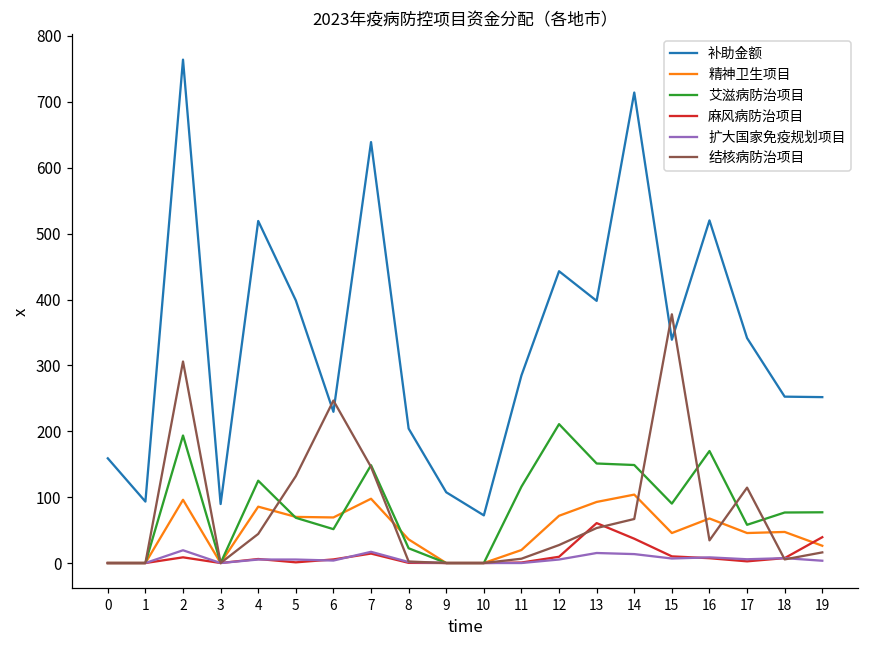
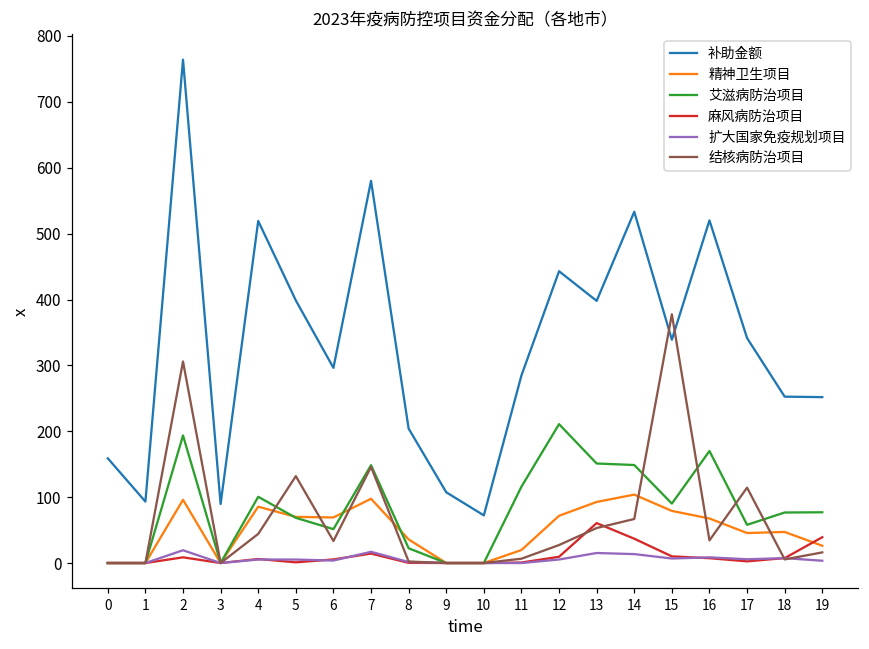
  {
    "补助金额": {
      "0": 160,
      "1": 90,
      "2": 760,
      "3": 90,
      "4": 520,
      "5": 400,
-     "6": 230,
-     "7": 640,
+     "6": 300,
+     "7": 580,
      "8": 200,
      "9": 110,
      "10": 70,
      "11": 280,
      "12": 440,
      "13": 400,
-     "14": 710,
+     "14": 530,
      "15": 340,
      "16": 520,
      "17": 340,
      "18": 250,
      "19": 250
    },
    "精神卫生项目": {
      "2": 100,
      "4": 90,
      "6": 70,
      "7": 100,
      "8": 40,
      "11": 20,
      "12": 70,
      "13": 90,
      "14": 100,
-     "15": 50,
+     "15": 80,
      "16": 70,
      "17": 50,
      "18": 50,
      "19": 30
    },
    "艾滋病防治项目": {
      "2": 190,
-     "4": 120,
+     "4": 100,
      "6": 50,
      "8": 20,
      "11": 120,
      "12": 210,
      "13": 150,
      "14": 150,
      "15": 90,
      "16": 170,
      "17": 60,
      "18": 80,
      "19": 80
    },
    "麻风病防治项目": {
      "2": 10,
      "13": 60,
      "14": 40,
      "19": 40
    },
    "扩大国家免疫规划项目": {
      "2": 20,
      "13": 20,
      "14": 10,
      "19": 0
    },
    "结核病防治项目": {
      "2": 310,
      "4": 40,
      "5": 130,
-     "6": 250,
+     "6": 30,
      "11": 10,
      "12": 30,
      "13": 50,
      "14": 70,
      "15": 380,
      "16": 30,
      "17": 110,
      "19": 20
    }
  }
